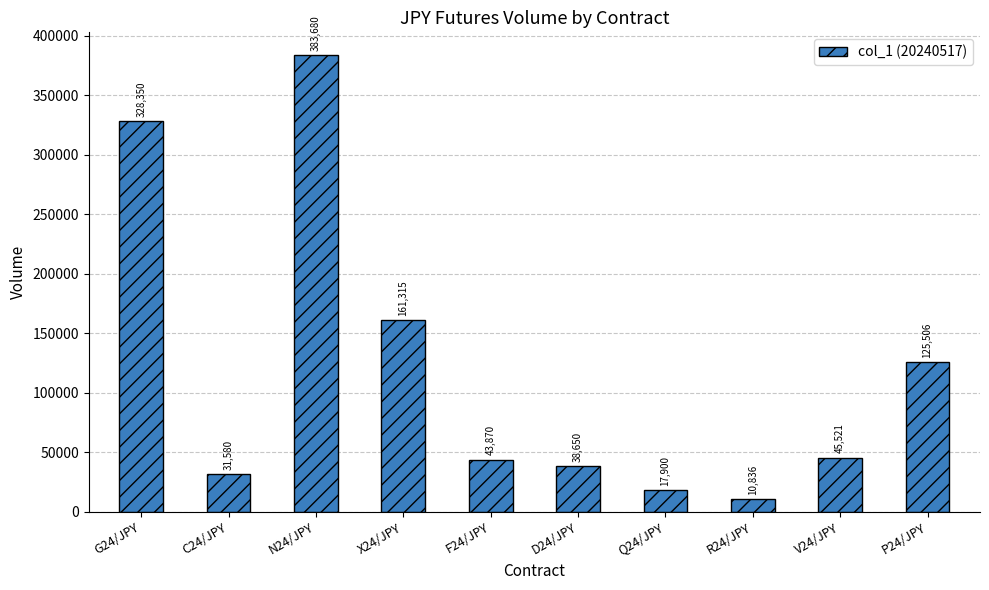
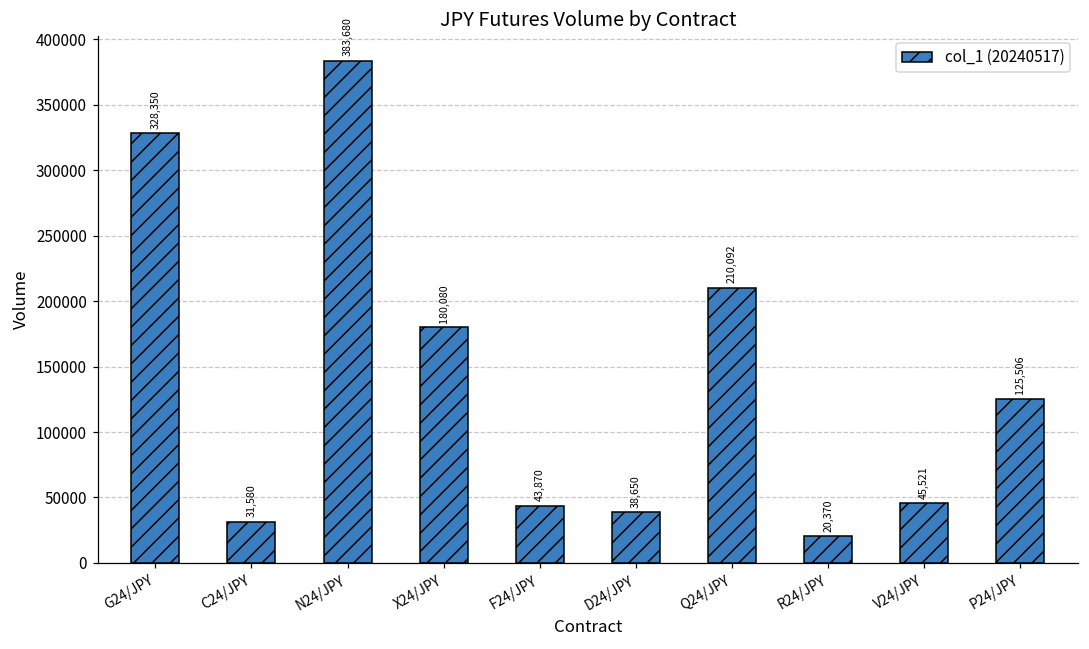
  {
    "G24/JPY": "328,350",
    "C24/JPY": "31,580",
    "N24/JPY": "383,680",
-   "X24/JPY": "161,315",
+   "X24/JPY": "180,080",
    "F24/JPY": "43,870",
    "D24/JPY": "38,650",
-   "Q24/JPY": "17,900",
-   "R24/JPY": "10,836",
+   "Q24/JPY": "210,092",
+   "R24/JPY": "20,370",
    "V24/JPY": "45,521",
    "P24/JPY": "125,506"
  }
